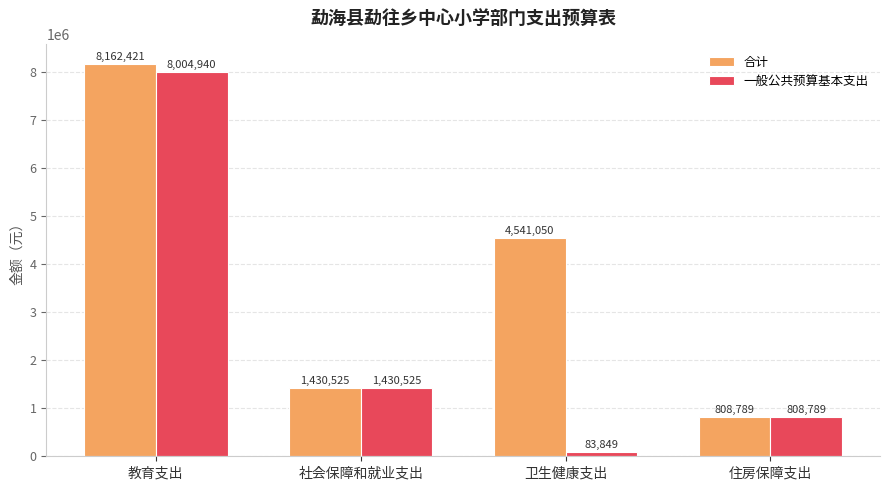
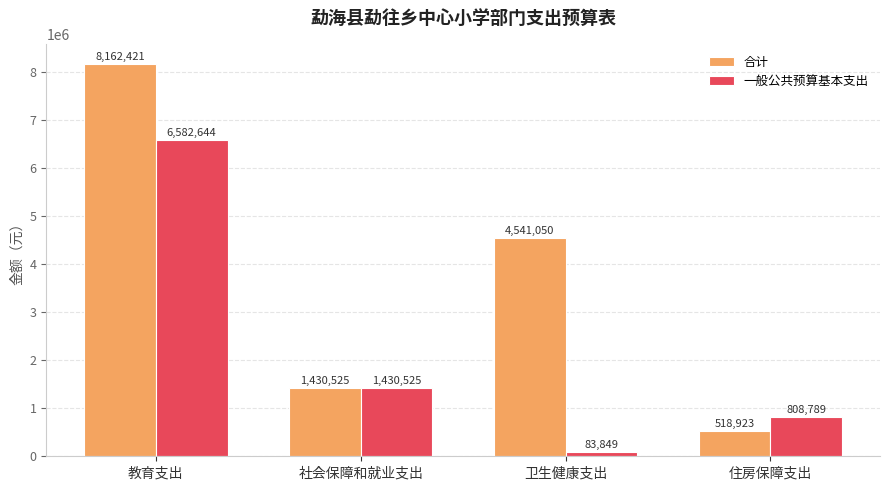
  {
    "合计": {
      "教育支出": "8,162,421",
      "社会保障和就业支出": "1,430,525",
      "卫生健康支出": "4,541,050",
-     "住房保障支出": "808,789"
+     "住房保障支出": "518,923"
    },
    "一般公共预算基本支出": {
-     "教育支出": "8,004,940",
+     "教育支出": "6,582,644",
      "社会保障和就业支出": "1,430,525",
      "卫生健康支出": "83,849",
      "住房保障支出": "808,789"
    }
  }
